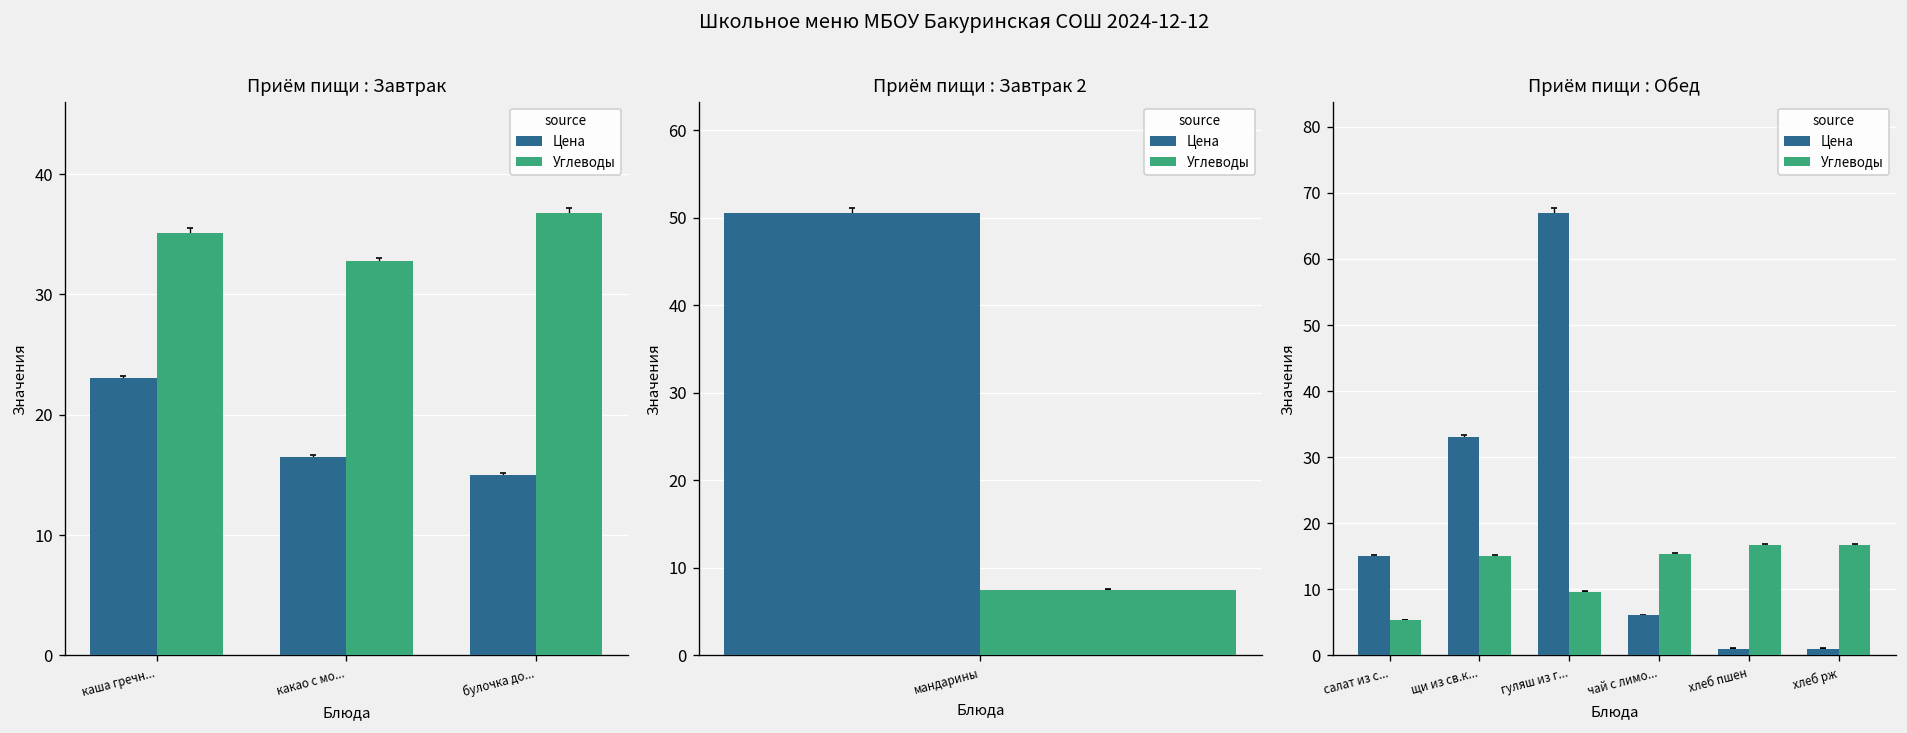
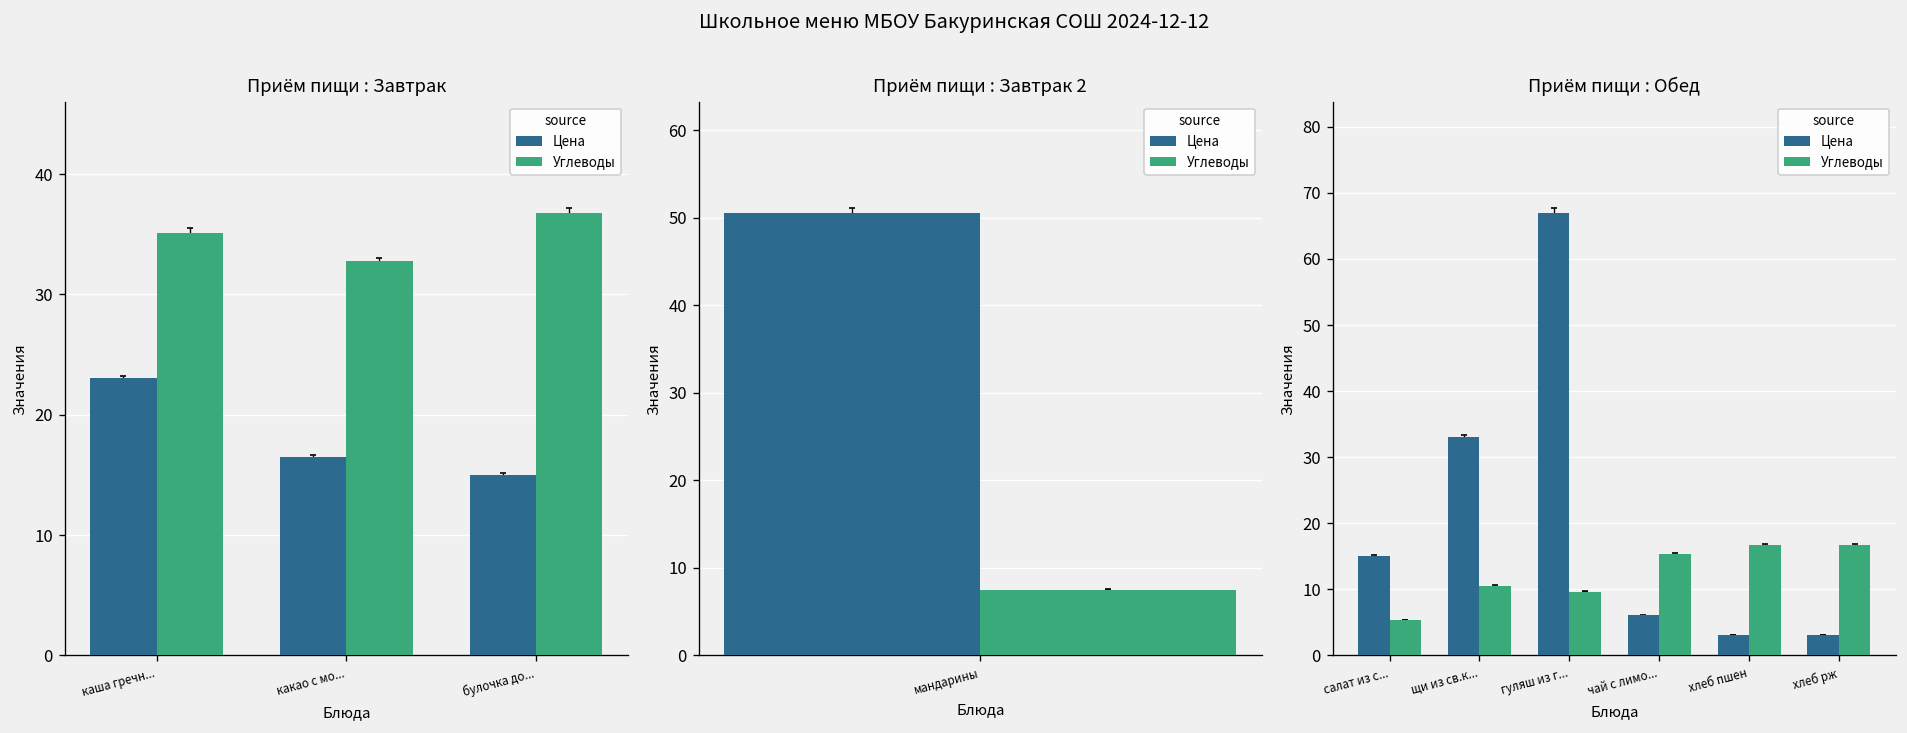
  {
    "Приём пищи : Завтрак": {
      "Цена": {
        "каша гречн...": 23.0,
        "какао с мо...": 16.5,
        "булочка до...": 15.0
      },
      "Углеводы": {
        "каша гречн...": 35.1,
        "какао с мо...": 32.7,
        "булочка до...": 36.8
      }
    },
    "Приём пищи : Обед": {
      "Цена": {
        "салат из с...": 15,
        "щи из св.к...": 33,
        "гуляш из г...": 67,
        "чай с лимо...": 6,
-       "хлеб пшен": 1,
-       "хлеб рж": 1
+       "хлеб пшен": 3,
+       "хлеб рж": 3
      },
      "Углеводы": {
        "салат из с...": 5,
-       "щи из св.к...": 15,
+       "щи из св.к...": 10,
        "гуляш из г...": 10,
        "чай с лимо...": 15,
        "хлеб пшен": 17,
        "хлеб рж": 17
      }
    }
  }
